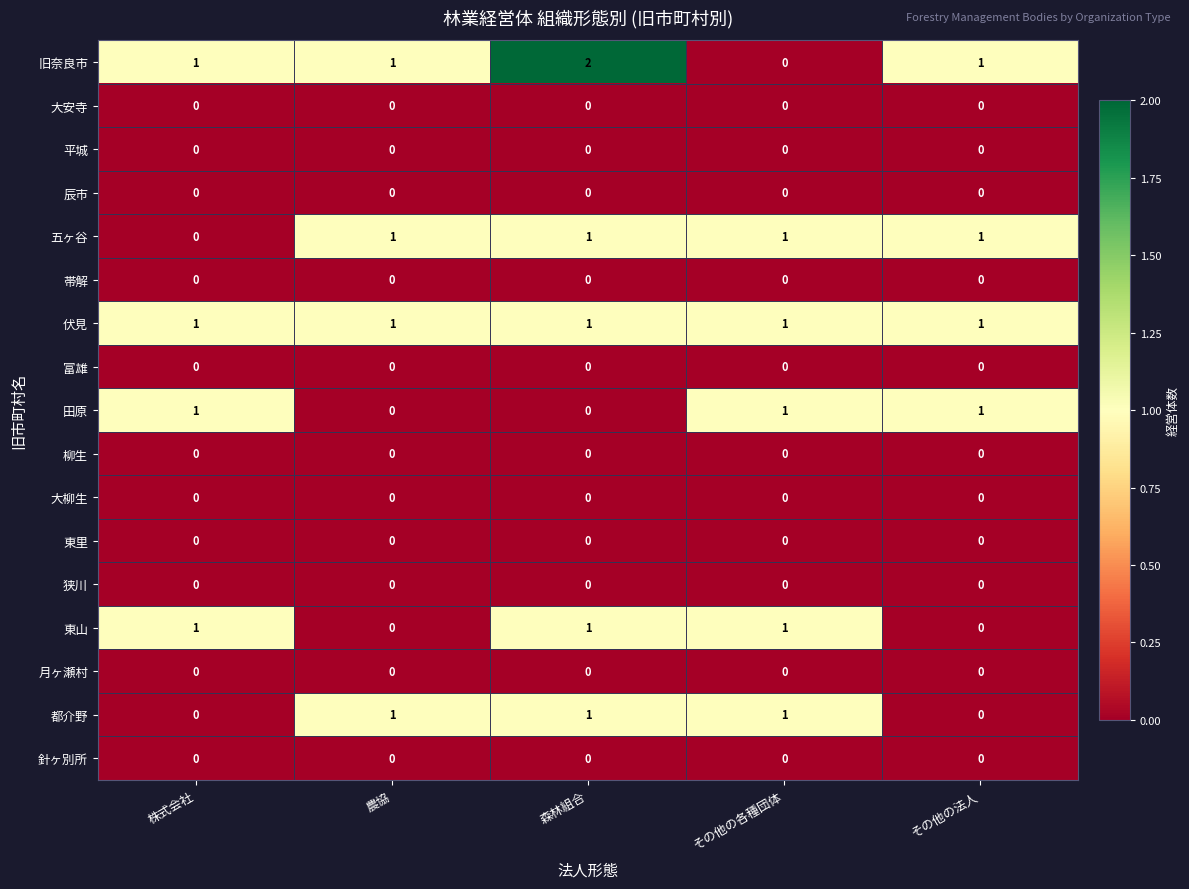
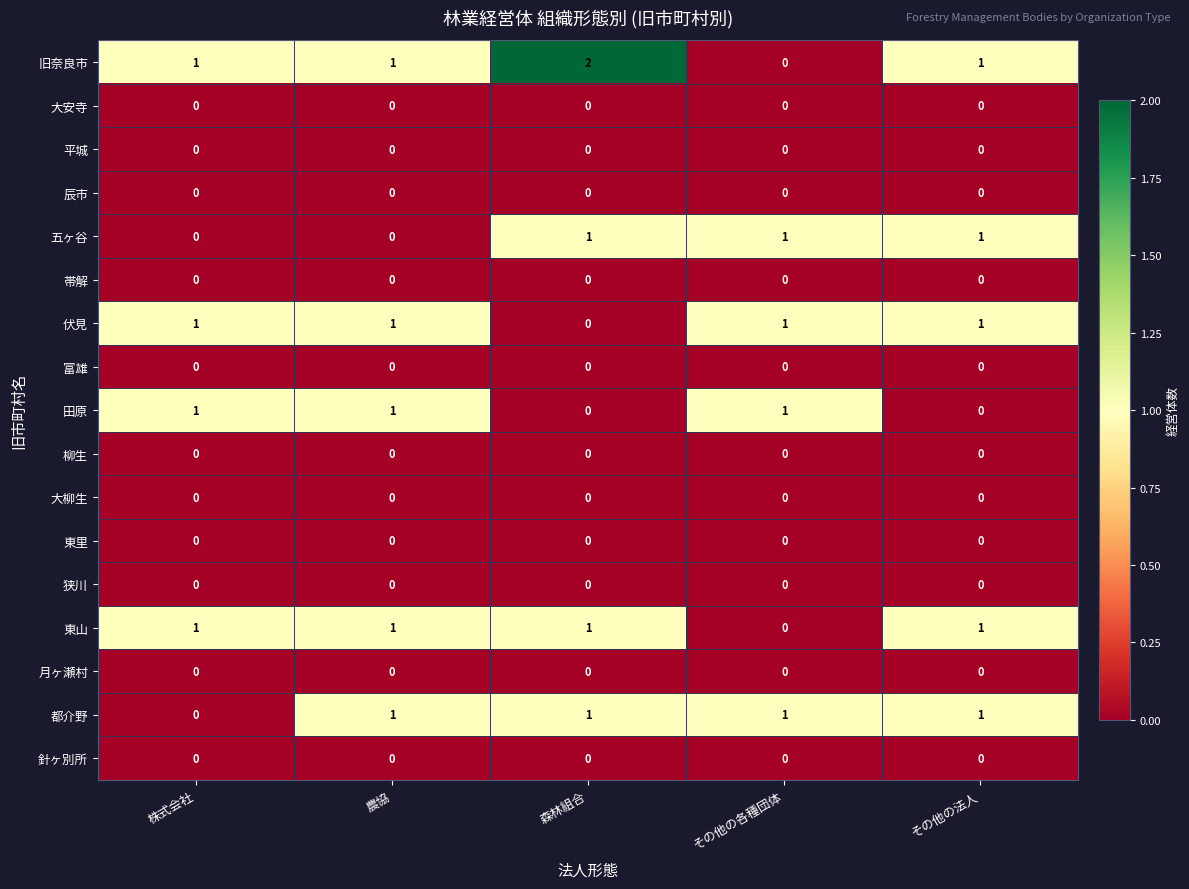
  {
    "旧奈良市": {
      "株式会社": 1,
      "農協": 1,
      "森林組合": 2,
      "その他の各種団体": 0,
      "その他の法人": 1
    },
    "大安寺": {
      "株式会社": 0,
      "農協": 0,
      "森林組合": 0,
      "その他の各種団体": 0,
      "その他の法人": 0
    },
    "平城": {
      "株式会社": 0,
      "農協": 0,
      "森林組合": 0,
      "その他の各種団体": 0,
      "その他の法人": 0
    },
    "辰市": {
      "株式会社": 0,
      "農協": 0,
      "森林組合": 0,
      "その他の各種団体": 0,
      "その他の法人": 0
    },
    "五ヶ谷": {
      "株式会社": 0,
-     "農協": 1,
+     "農協": 0,
      "森林組合": 1,
      "その他の各種団体": 1,
      "その他の法人": 1
    },
    "帯解": {
      "株式会社": 0,
      "農協": 0,
      "森林組合": 0,
      "その他の各種団体": 0,
      "その他の法人": 0
    },
    "伏見": {
      "株式会社": 1,
      "農協": 1,
-     "森林組合": 1,
+     "森林組合": 0,
      "その他の各種団体": 1,
      "その他の法人": 1
    },
    "富雄": {
      "株式会社": 0,
      "農協": 0,
      "森林組合": 0,
      "その他の各種団体": 0,
      "その他の法人": 0
    },
    "田原": {
      "株式会社": 1,
-     "農協": 0,
+     "農協": 1,
      "森林組合": 0,
      "その他の各種団体": 1,
-     "その他の法人": 1
+     "その他の法人": 0
    },
    "柳生": {
      "株式会社": 0,
      "農協": 0,
      "森林組合": 0,
      "その他の各種団体": 0,
      "その他の法人": 0
    },
    "大柳生": {
      "株式会社": 0,
      "農協": 0,
      "森林組合": 0,
      "その他の各種団体": 0,
      "その他の法人": 0
    },
    "東里": {
      "株式会社": 0,
      "農協": 0,
      "森林組合": 0,
      "その他の各種団体": 0,
      "その他の法人": 0
    },
    "狭川": {
      "株式会社": 0,
      "農協": 0,
      "森林組合": 0,
      "その他の各種団体": 0,
      "その他の法人": 0
    },
    "東山": {
      "株式会社": 1,
-     "農協": 0,
+     "農協": 1,
      "森林組合": 1,
-     "その他の各種団体": 1,
-     "その他の法人": 0
+     "その他の各種団体": 0,
+     "その他の法人": 1
    },
    "月ヶ瀬村": {
      "株式会社": 0,
      "農協": 0,
      "森林組合": 0,
      "その他の各種団体": 0,
      "その他の法人": 0
    },
    "都介野": {
      "株式会社": 0,
      "農協": 1,
      "森林組合": 1,
      "その他の各種団体": 1,
-     "その他の法人": 0
+     "その他の法人": 1
    },
    "針ヶ別所": {
      "株式会社": 0,
      "農協": 0,
      "森林組合": 0,
      "その他の各種団体": 0,
      "その他の法人": 0
    }
  }
